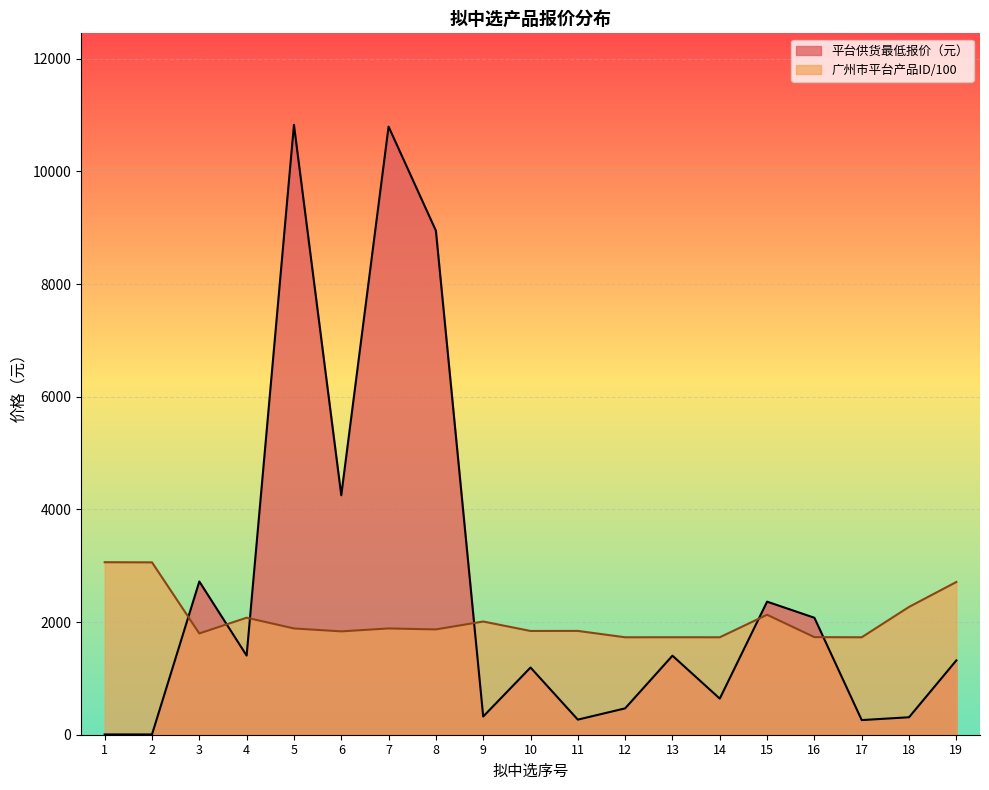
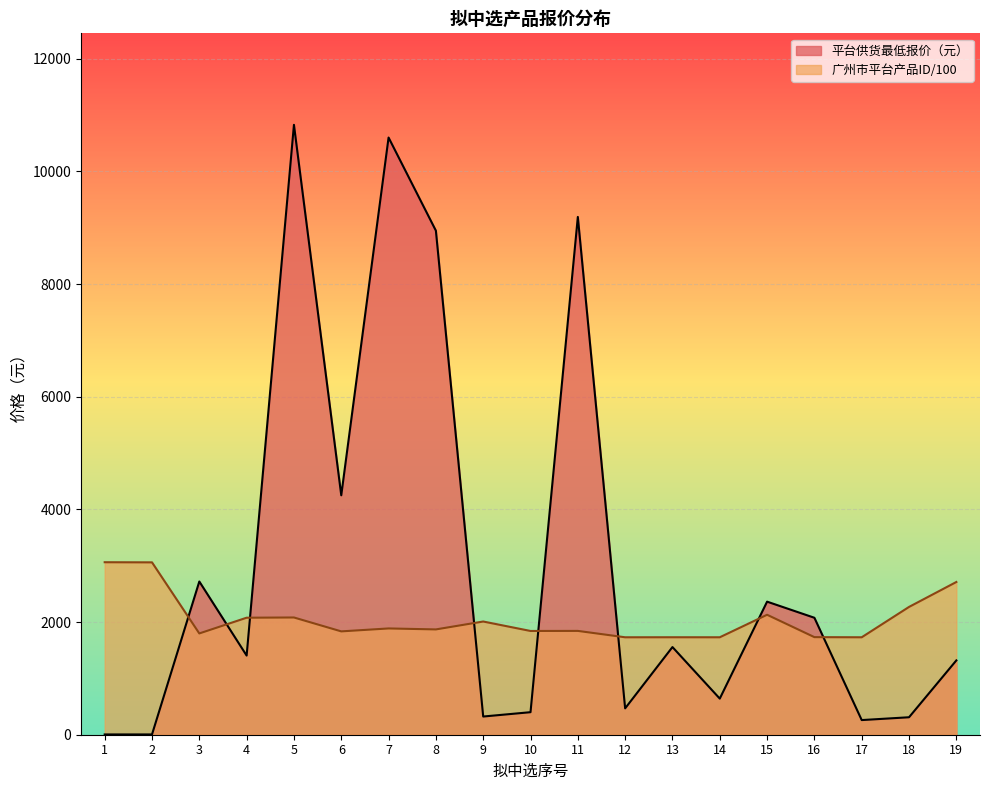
  {
    "平台供货最低报价（元）": {
      "1": 0,
      "2": 0,
      "3": 2700,
      "4": 1400,
      "5": 10800,
      "6": 4300,
-     "7": 10800,
+     "7": 10600,
      "8": 8900,
      "9": 300,
-     "10": 1200,
-     "11": 300,
+     "10": 400,
+     "11": 9200,
      "12": 500,
-     "13": 1400,
+     "13": 1600,
      "14": 600,
      "15": 2400,
      "16": 2100,
      "17": 300,
      "18": 300,
      "19": 1300
    },
    "广州市平台产品ID/100": {
      "1": 3100,
      "2": 3100,
      "3": 1800,
      "4": 2100,
-     "5": 1900,
+     "5": 2100,
      "6": 1800,
      "7": 1900,
      "8": 1900,
      "9": 2000,
      "10": 1800,
      "11": 1800,
      "12": 1700,
      "13": 1700,
      "14": 1700,
      "15": 2100,
      "16": 1700,
      "17": 1700,
      "18": 2300,
      "19": 2700
    }
  }
